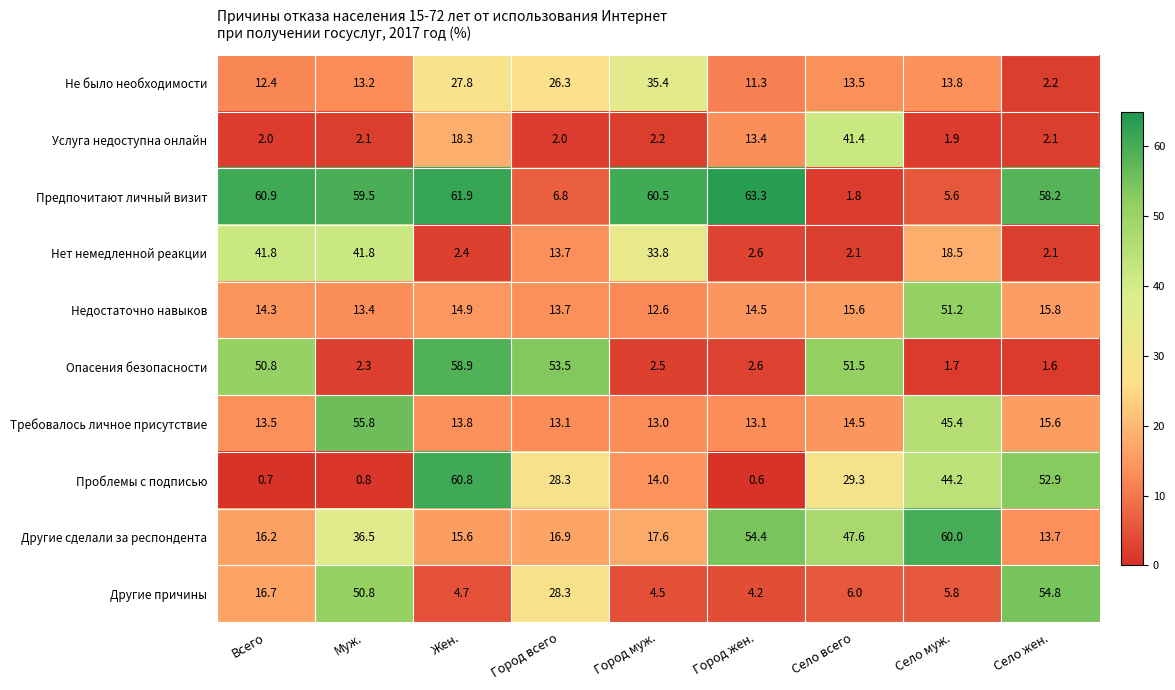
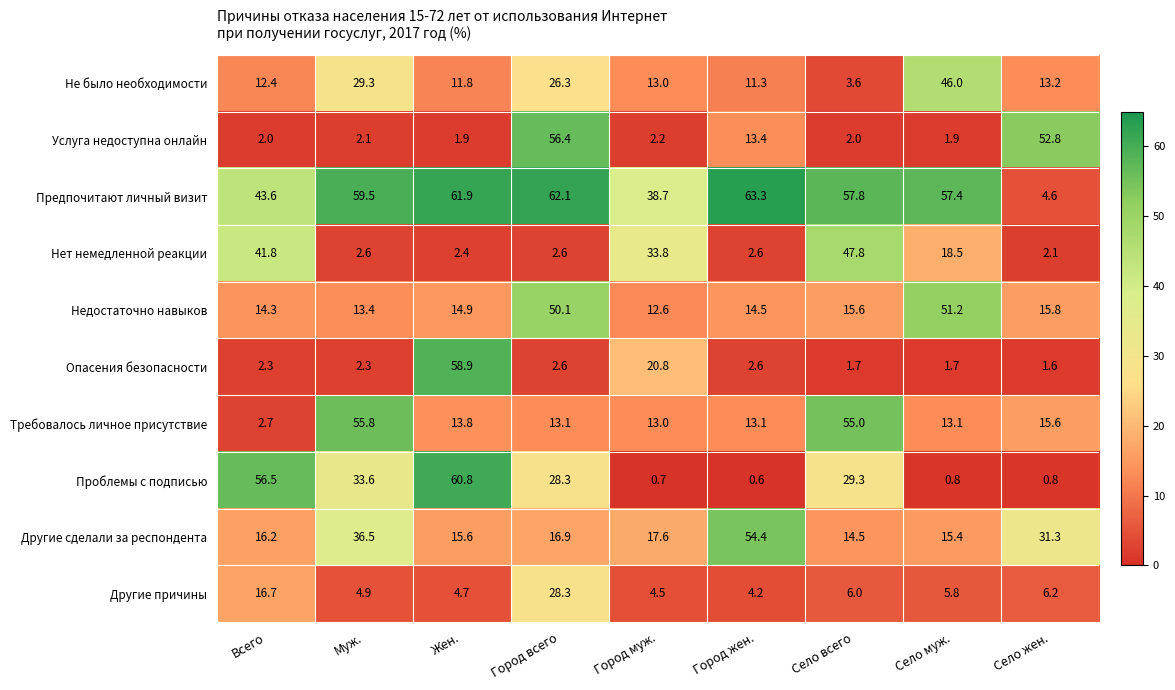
  {
    "Не было необходимости": {
      "Всего": 12.4,
-     "Муж.": 13.2,
-     "Жен.": 27.8,
+     "Муж.": 29.3,
+     "Жен.": 11.8,
      "Город всего": 26.3,
-     "Город муж.": 35.4,
+     "Город муж.": 13.0,
      "Город жен.": 11.3,
-     "Село всего": 13.5,
-     "Село муж.": 13.8,
-     "Село жен.": 2.2
+     "Село всего": 3.6,
+     "Село муж.": 46.0,
+     "Село жен.": 13.2
    },
    "Услуга недоступна онлайн": {
      "Всего": 2.0,
      "Муж.": 2.1,
-     "Жен.": 18.3,
-     "Город всего": 2.0,
+     "Жен.": 1.9,
+     "Город всего": 56.4,
      "Город муж.": 2.2,
      "Город жен.": 13.4,
-     "Село всего": 41.4,
+     "Село всего": 2.0,
      "Село муж.": 1.9,
-     "Село жен.": 2.1
+     "Село жен.": 52.8
    },
    "Предпочитают личный визит": {
-     "Всего": 60.9,
+     "Всего": 43.6,
      "Муж.": 59.5,
      "Жен.": 61.9,
-     "Город всего": 6.8,
-     "Город муж.": 60.5,
+     "Город всего": 62.1,
+     "Город муж.": 38.7,
      "Город жен.": 63.3,
-     "Село всего": 1.8,
-     "Село муж.": 5.6,
-     "Село жен.": 58.2
+     "Село всего": 57.8,
+     "Село муж.": 57.4,
+     "Село жен.": 4.6
    },
    "Нет немедленной реакции": {
      "Всего": 41.8,
-     "Муж.": 41.8,
+     "Муж.": 2.6,
      "Жен.": 2.4,
-     "Город всего": 13.7,
+     "Город всего": 2.6,
      "Город муж.": 33.8,
      "Город жен.": 2.6,
-     "Село всего": 2.1,
+     "Село всего": 47.8,
      "Село муж.": 18.5,
      "Село жен.": 2.1
    },
    "Недостаточно навыков": {
      "Всего": 14.3,
      "Муж.": 13.4,
      "Жен.": 14.9,
-     "Город всего": 13.7,
+     "Город всего": 50.1,
      "Город муж.": 12.6,
      "Город жен.": 14.5,
      "Село всего": 15.6,
      "Село муж.": 51.2,
      "Село жен.": 15.8
    },
    "Опасения безопасности": {
-     "Всего": 50.8,
+     "Всего": 2.3,
      "Муж.": 2.3,
      "Жен.": 58.9,
-     "Город всего": 53.5,
-     "Город муж.": 2.5,
+     "Город всего": 2.6,
+     "Город муж.": 20.8,
      "Город жен.": 2.6,
-     "Село всего": 51.5,
+     "Село всего": 1.7,
      "Село муж.": 1.7,
      "Село жен.": 1.6
    },
    "Требовалось личное присутствие": {
-     "Всего": 13.5,
+     "Всего": 2.7,
      "Муж.": 55.8,
      "Жен.": 13.8,
      "Город всего": 13.1,
      "Город муж.": 13.0,
      "Город жен.": 13.1,
-     "Село всего": 14.5,
-     "Село муж.": 45.4,
+     "Село всего": 55.0,
+     "Село муж.": 13.1,
      "Село жен.": 15.6
    },
    "Проблемы с подписью": {
-     "Всего": 0.7,
-     "Муж.": 0.8,
+     "Всего": 56.5,
+     "Муж.": 33.6,
      "Жен.": 60.8,
      "Город всего": 28.3,
-     "Город муж.": 14.0,
+     "Город муж.": 0.7,
      "Город жен.": 0.6,
      "Село всего": 29.3,
-     "Село муж.": 44.2,
-     "Село жен.": 52.9
+     "Село муж.": 0.8,
+     "Село жен.": 0.8
    },
    "Другие сделали за респондента": {
      "Всего": 16.2,
      "Муж.": 36.5,
      "Жен.": 15.6,
      "Город всего": 16.9,
      "Город муж.": 17.6,
      "Город жен.": 54.4,
-     "Село всего": 47.6,
-     "Село муж.": 60.0,
-     "Село жен.": 13.7
+     "Село всего": 14.5,
+     "Село муж.": 15.4,
+     "Село жен.": 31.3
    },
    "Другие причины": {
      "Всего": 16.7,
-     "Муж.": 50.8,
+     "Муж.": 4.9,
      "Жен.": 4.7,
      "Город всего": 28.3,
      "Город муж.": 4.5,
      "Город жен.": 4.2,
      "Село всего": 6.0,
      "Село муж.": 5.8,
-     "Село жен.": 54.8
+     "Село жен.": 6.2
    }
  }
